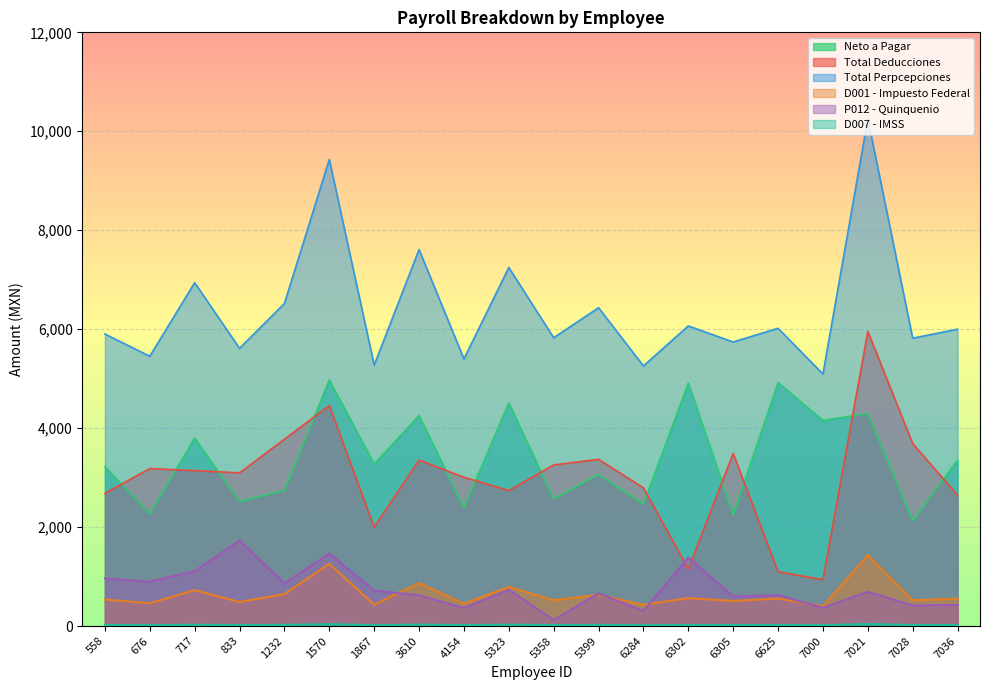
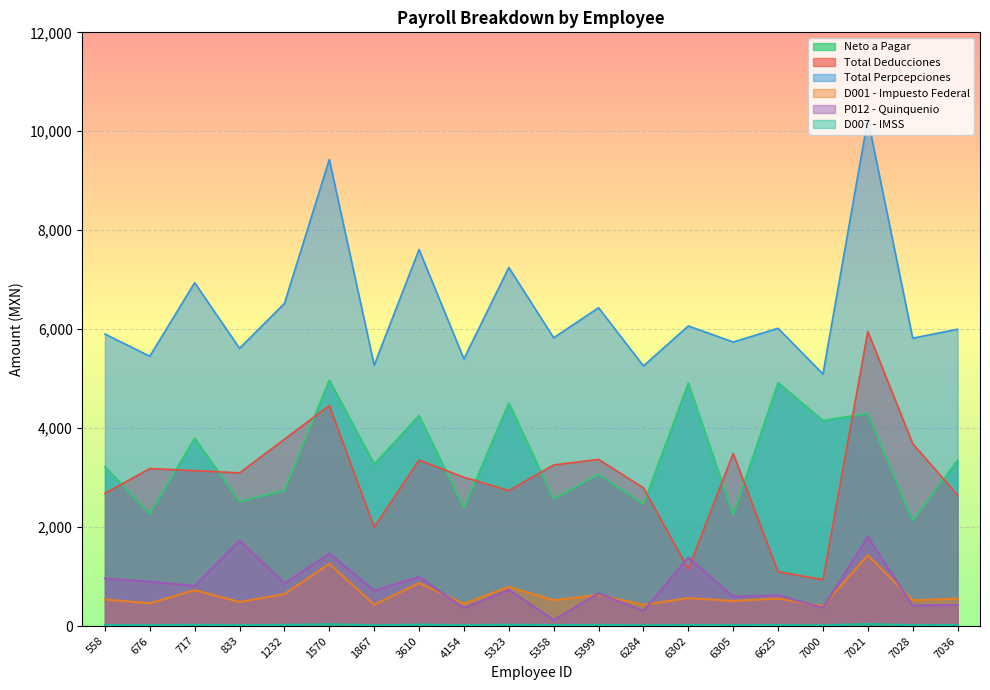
  {
    "P012 - Quinquenio": {
      "558": "1,000",
      "676": "900",
-     "717": "1,100",
+     "717": "800",
      "833": "1,700",
      "1232": "900",
      "1570": "1,500",
      "1867": "700",
-     "3610": "600",
+     "3610": "1,000",
      "4154": "400",
      "5323": "700",
      "5358": "100",
      "6284": "300",
      "6302": "1,400",
      "6305": "600",
      "6625": "600",
-     "7021": "700",
+     "7021": "1,800",
      "7028": "400",
      "7036": "400"
    }
  }
